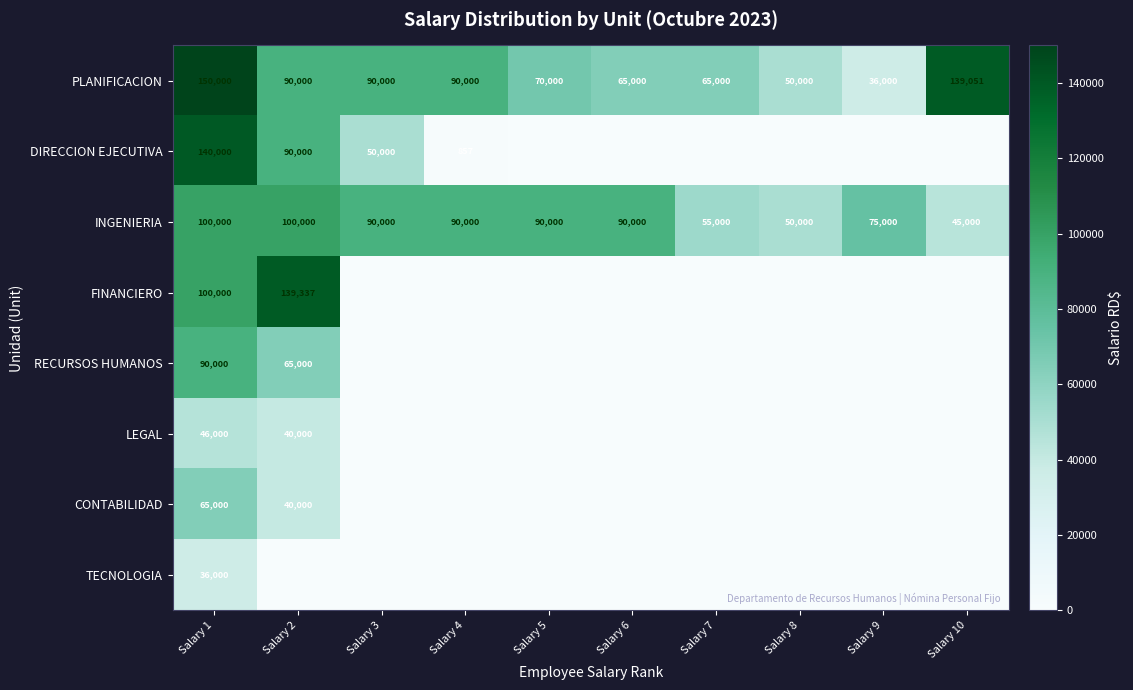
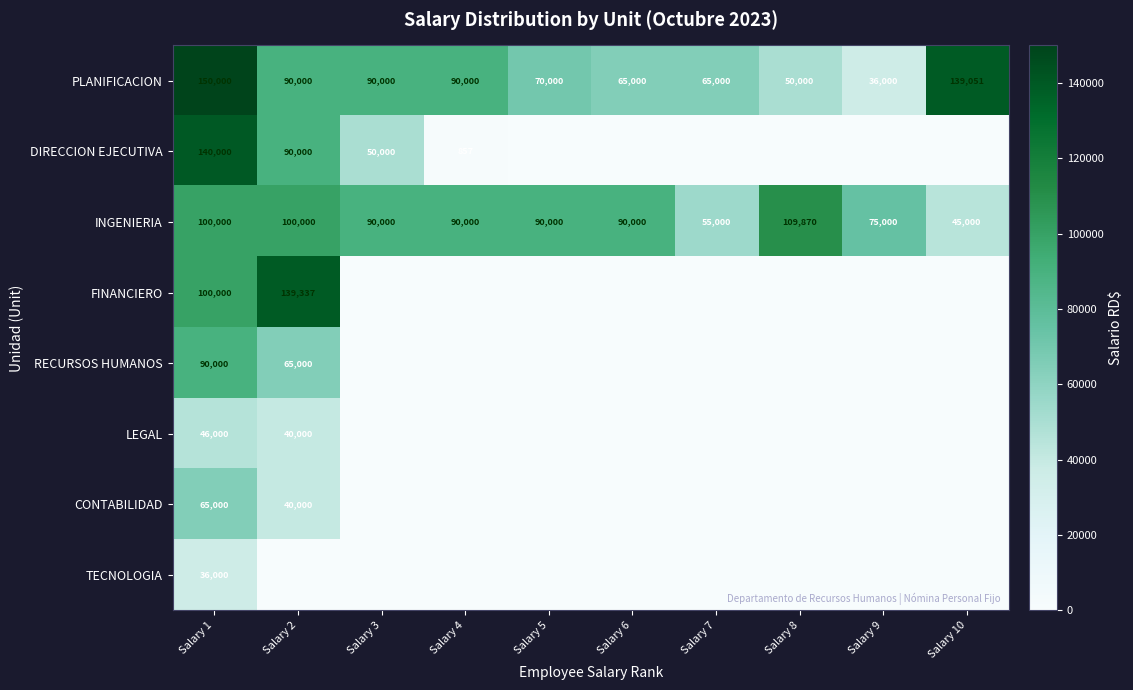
  {
    "PLANIFICACION": {
      "Salary 2": "90,000",
      "Salary 3": "90,000",
      "Salary 4": "90,000",
      "Salary 5": "70,000",
      "Salary 6": "65,000",
      "Salary 7": "65,000",
      "Salary 8": "50,000",
      "Salary 9": "36,000"
    },
    "DIRECCION EJECUTIVA": {
      "Salary 2": "90,000",
      "Salary 3": "50,000"
    },
    "INGENIERIA": {
      "Salary 1": "100,000",
      "Salary 2": "100,000",
      "Salary 3": "90,000",
      "Salary 4": "90,000",
      "Salary 5": "90,000",
      "Salary 6": "90,000",
      "Salary 7": "55,000",
-     "Salary 8": "50,000",
+     "Salary 8": "109,870",
      "Salary 9": "75,000",
      "Salary 10": "45,000"
    },
    "FINANCIERO": {
      "Salary 1": "100,000"
    },
    "RECURSOS HUMANOS": {
      "Salary 1": "90,000",
      "Salary 2": "65,000"
    },
    "LEGAL": {
      "Salary 1": "46,000",
      "Salary 2": "40,000"
    },
    "CONTABILIDAD": {
      "Salary 1": "65,000",
      "Salary 2": "40,000"
    },
    "TECNOLOGIA": {
      "Salary 1": "36,000"
    }
  }
